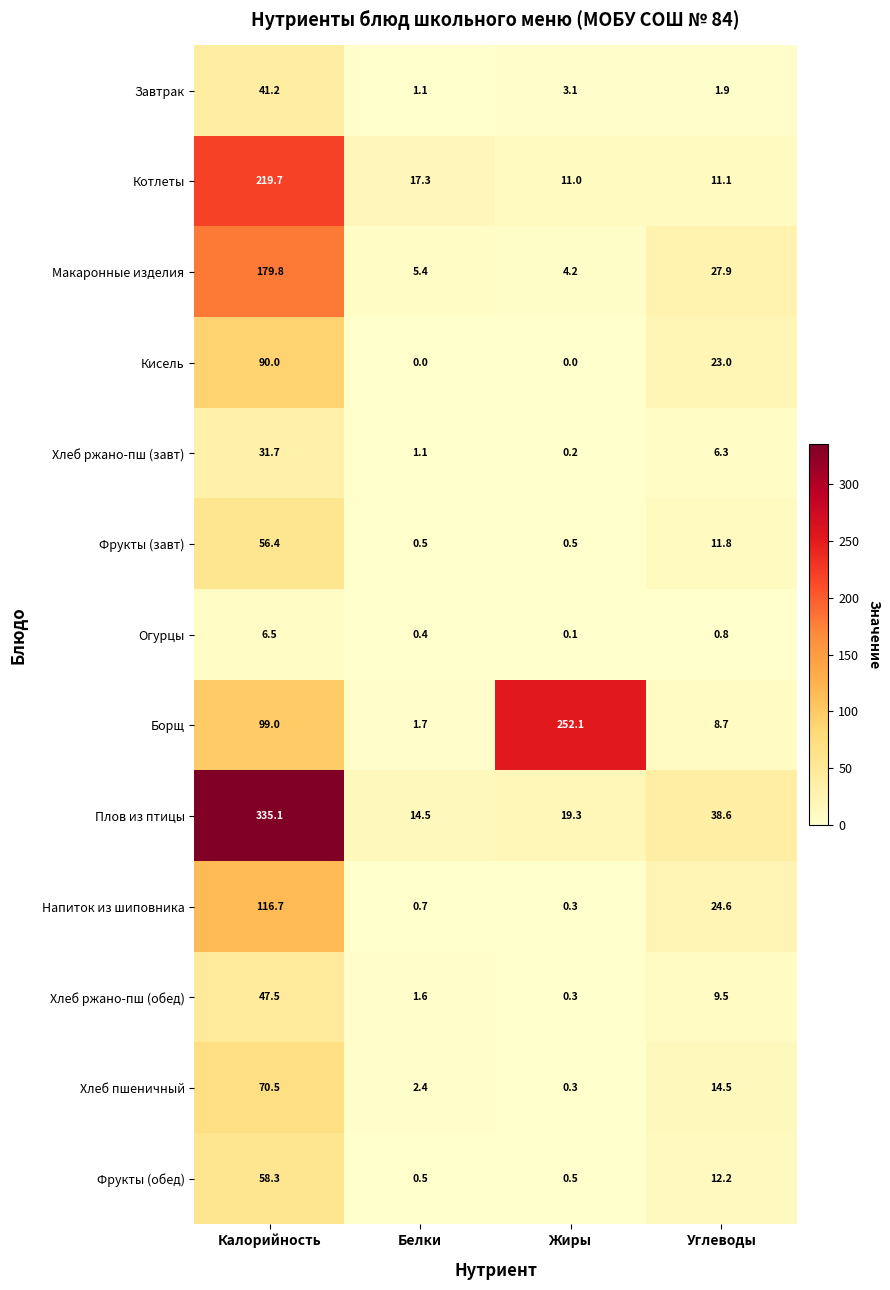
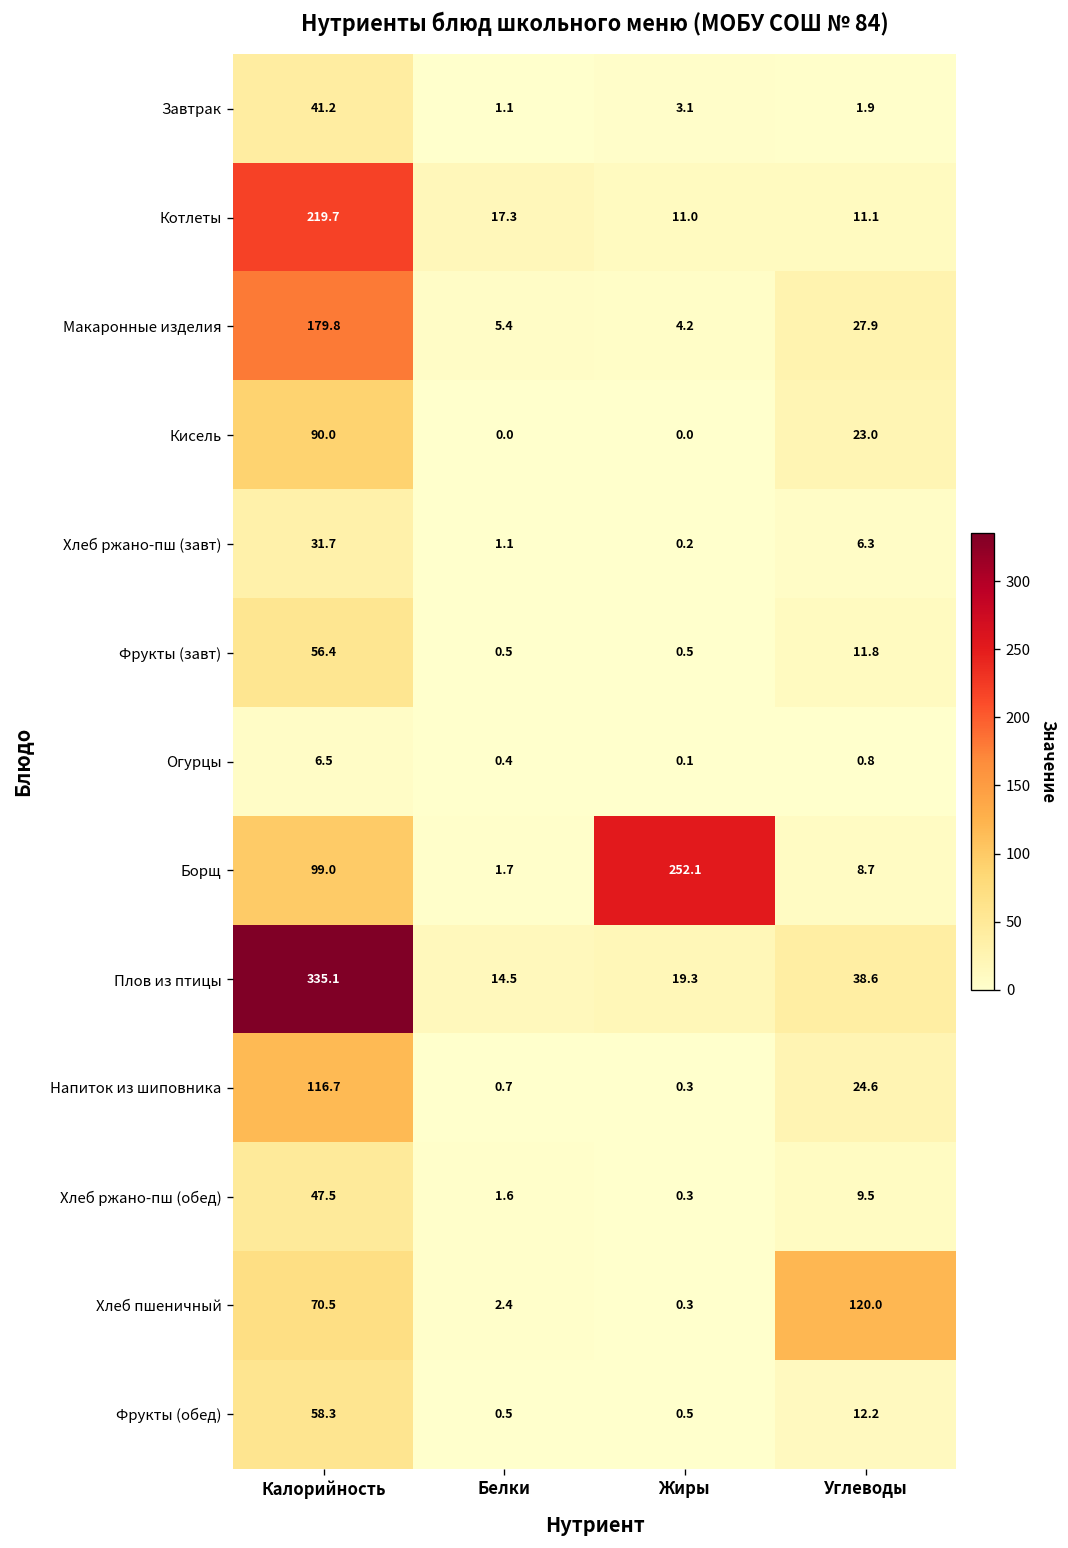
  {
    "Завтрак": {
      "Калорийность": 41.2,
      "Белки": 1.1,
      "Жиры": 3.1,
      "Углеводы": 1.9
    },
    "Котлеты": {
      "Калорийность": 219.7,
      "Белки": 17.3,
      "Жиры": 11.0,
      "Углеводы": 11.1
    },
    "Макаронные изделия": {
      "Калорийность": 179.8,
      "Белки": 5.4,
      "Жиры": 4.2,
      "Углеводы": 27.9
    },
    "Кисель": {
      "Калорийность": 90.0,
      "Белки": 0.0,
      "Жиры": 0.0,
      "Углеводы": 23.0
    },
    "Хлеб ржано-пш (завт)": {
      "Калорийность": 31.7,
      "Белки": 1.1,
      "Жиры": 0.2,
      "Углеводы": 6.3
    },
    "Фрукты (завт)": {
      "Калорийность": 56.4,
      "Белки": 0.5,
      "Жиры": 0.5,
      "Углеводы": 11.8
    },
    "Огурцы": {
      "Калорийность": 6.5,
      "Белки": 0.4,
      "Жиры": 0.1,
      "Углеводы": 0.8
    },
    "Борщ": {
      "Калорийность": 99.0,
      "Белки": 1.7,
      "Жиры": 252.1,
      "Углеводы": 8.7
    },
    "Плов из птицы": {
      "Калорийность": 335.1,
      "Белки": 14.5,
      "Жиры": 19.3,
      "Углеводы": 38.6
    },
    "Напиток из шиповника": {
      "Калорийность": 116.7,
      "Белки": 0.7,
      "Жиры": 0.3,
      "Углеводы": 24.6
    },
    "Хлеб ржано-пш (обед)": {
      "Калорийность": 47.5,
      "Белки": 1.6,
      "Жиры": 0.3,
      "Углеводы": 9.5
    },
    "Хлеб пшеничный": {
      "Калорийность": 70.5,
      "Белки": 2.4,
      "Жиры": 0.3,
-     "Углеводы": 14.5
+     "Углеводы": 120.0
    },
    "Фрукты (обед)": {
      "Калорийность": 58.3,
      "Белки": 0.5,
      "Жиры": 0.5,
      "Углеводы": 12.2
    }
  }
